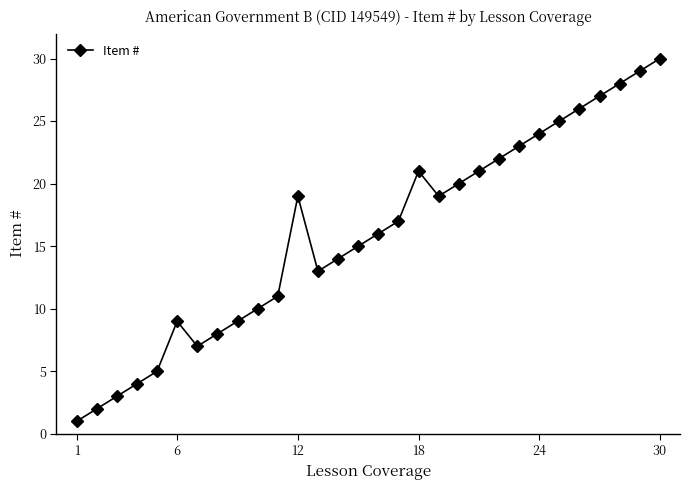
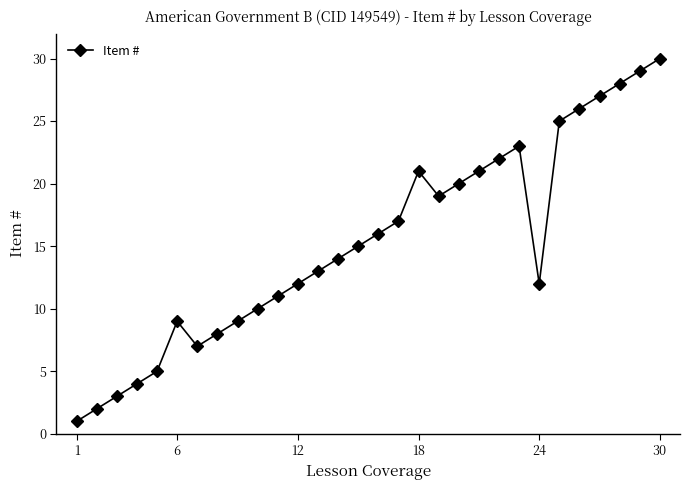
  {
    "1": 1,
    "6": 9,
-   "12": 19,
+   "12": 12,
    "18": 21,
-   "24": 24,
+   "24": 12,
    "30": 30
  }
